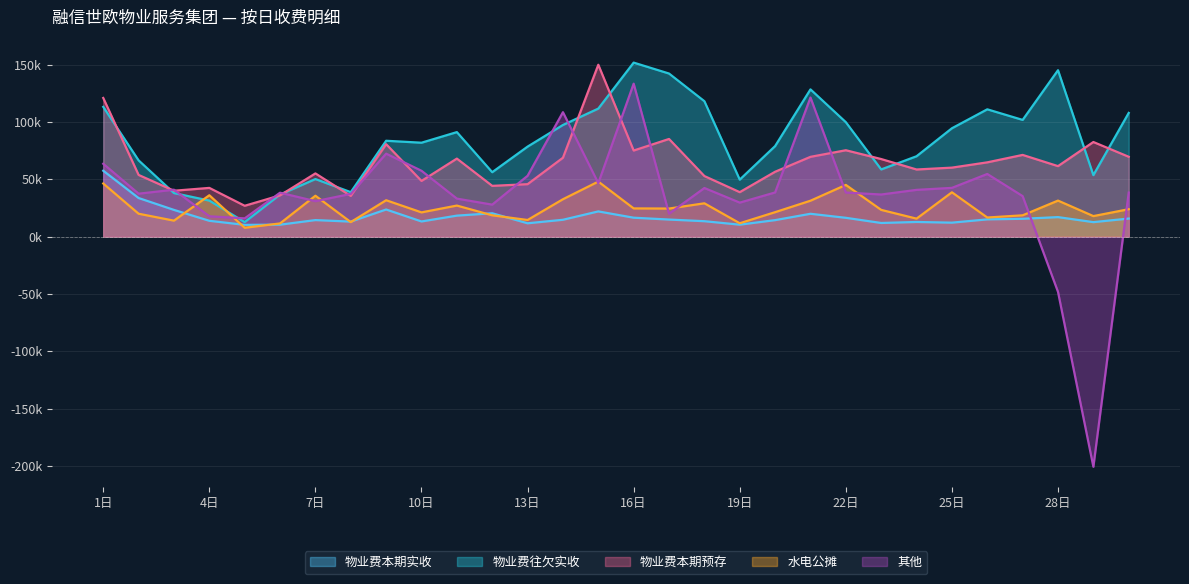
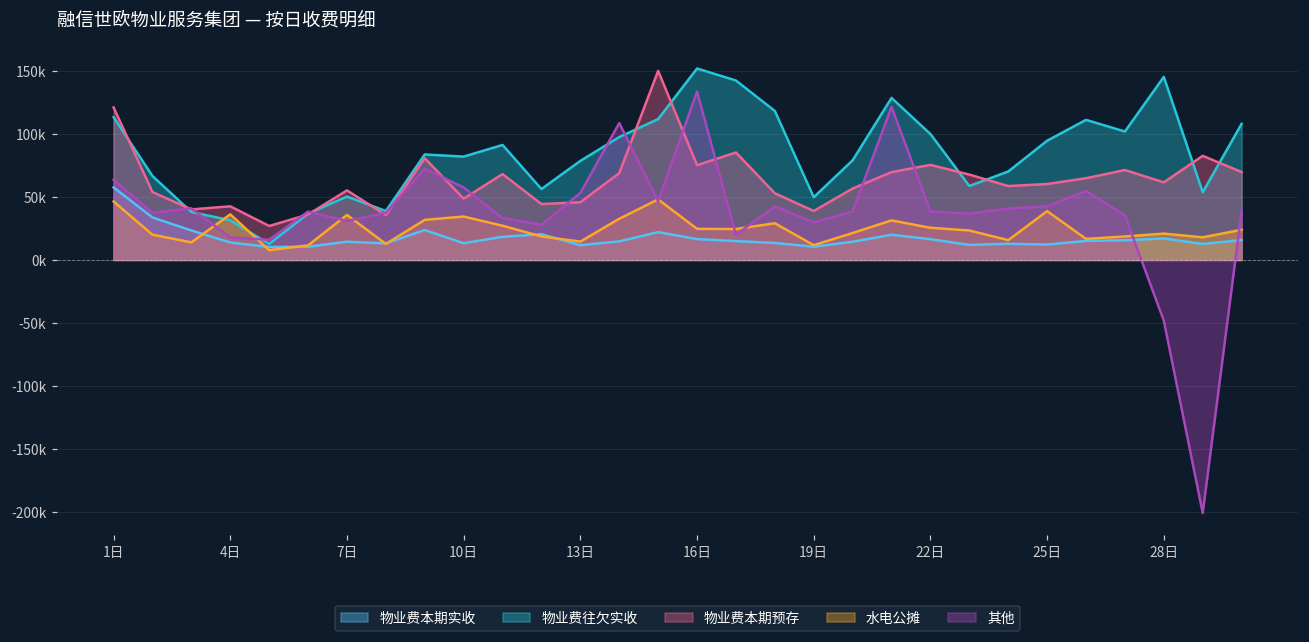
  {
    "水电公摊": {
      "1日": 46000,
      "4日": 36000,
      "7日": 36000,
-     "10日": 21000,
+     "10日": 34000,
      "13日": 15000,
      "16日": 25000,
-     "22日": 45000,
+     "22日": 26000,
      "25日": 39000,
-     "28日": 31000
+     "28日": 21000
    }
  }
